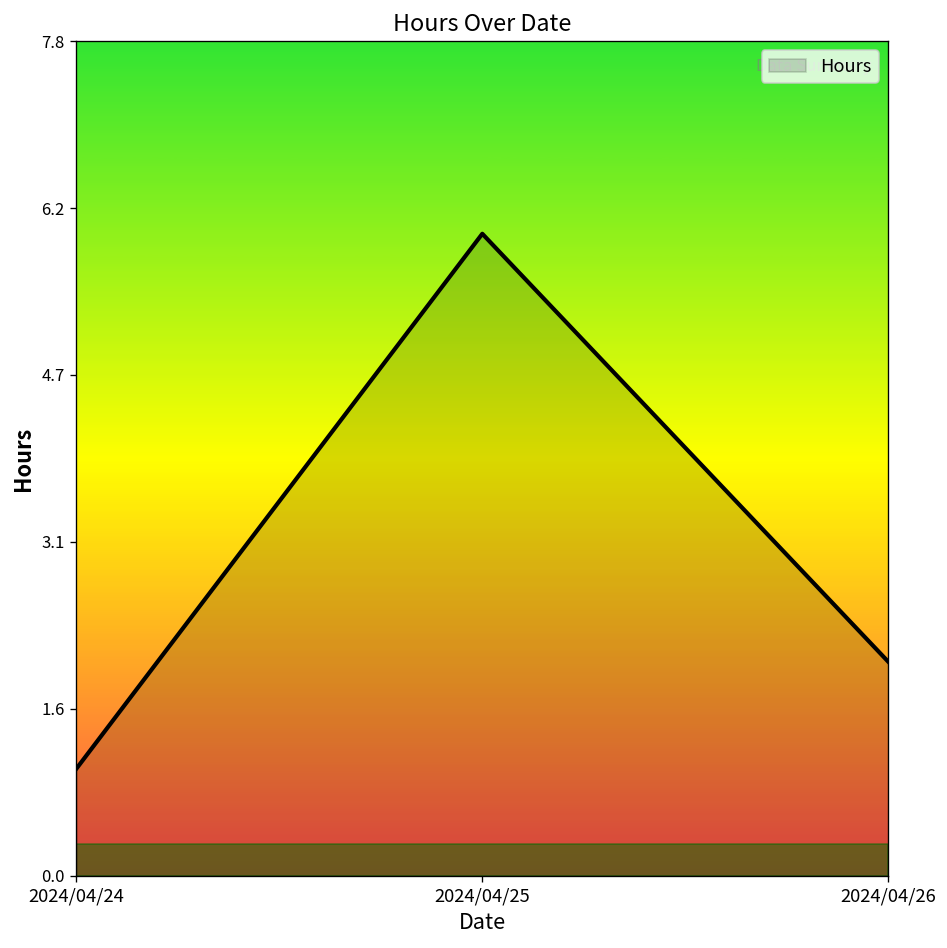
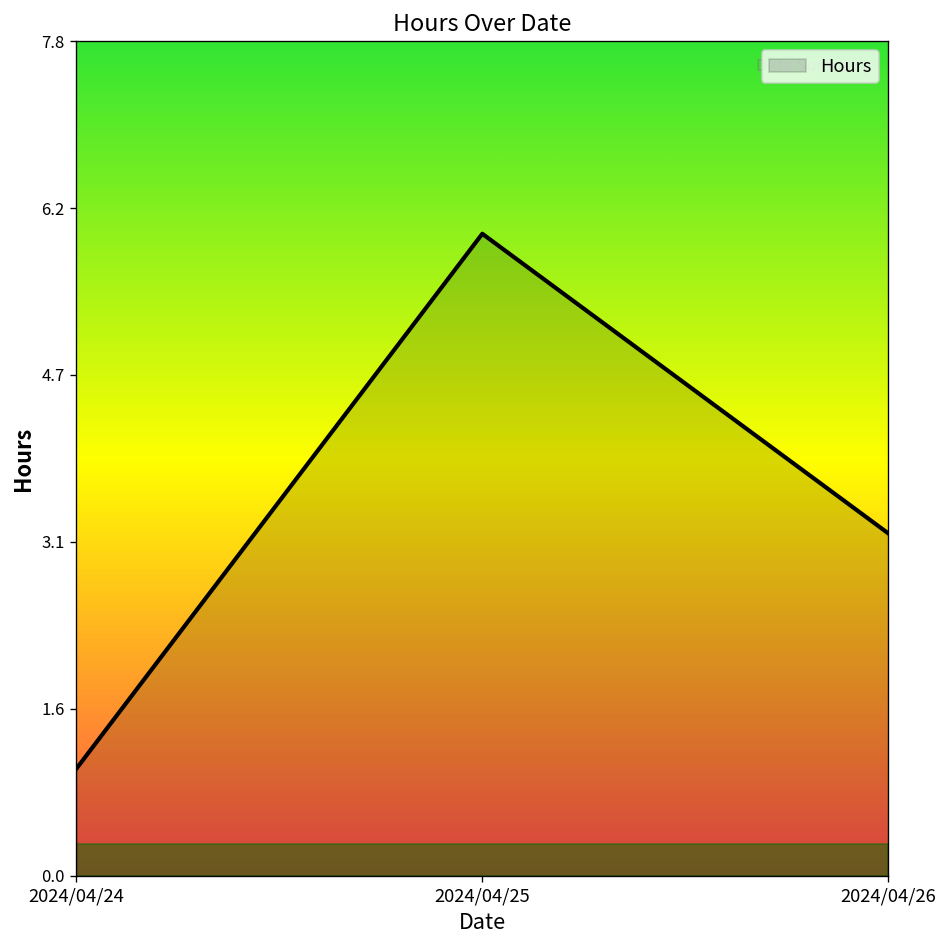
  {
    "2024/04/24": 1.0,
    "2024/04/25": 6.0,
-   "2024/04/26": 2.0
+   "2024/04/26": 3.2
  }
